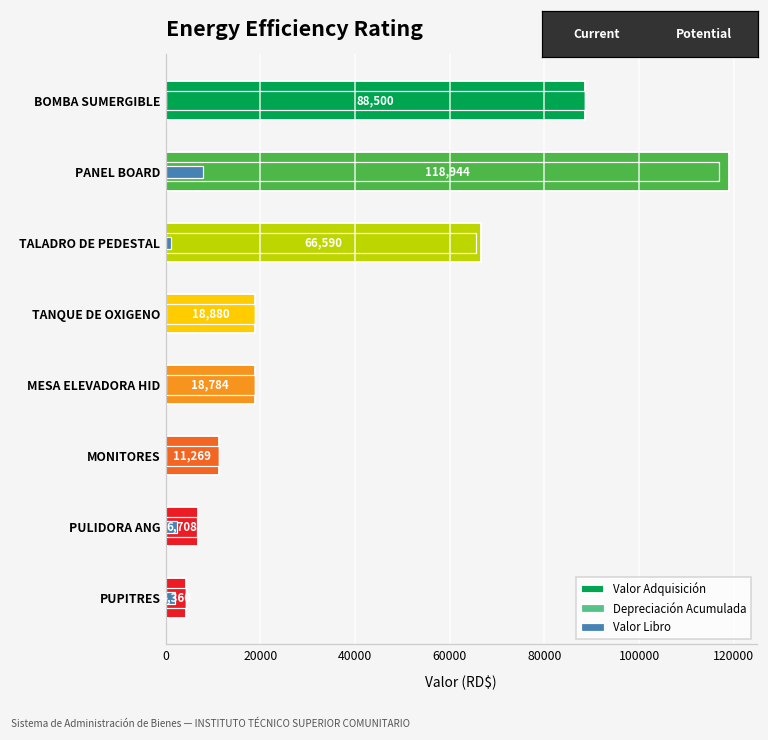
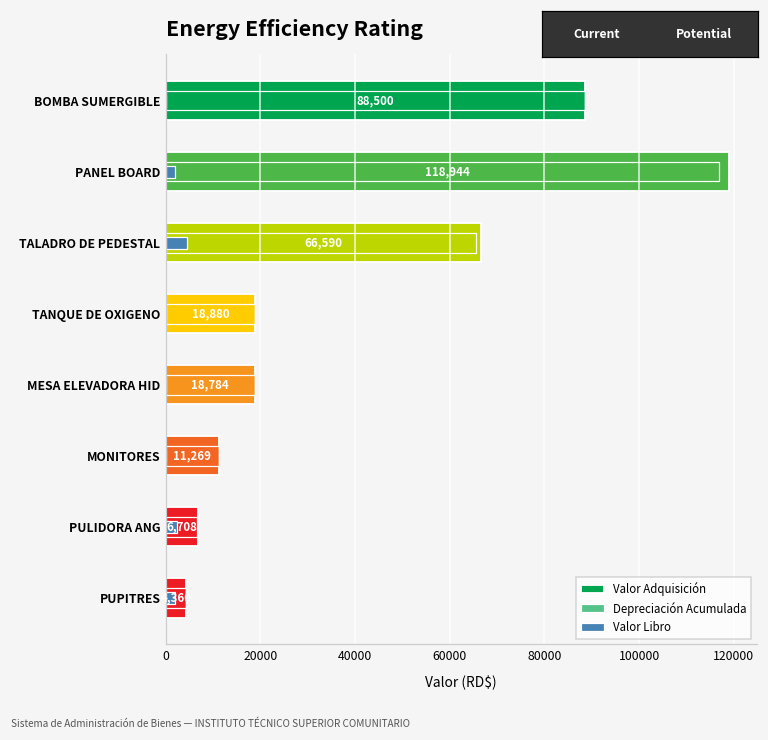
  {
    "Valor Libro": {
-     "PANEL BOARD": 8000,
-     "TALADRO DE PEDESTAL": 1000
+     "PANEL BOARD": 2000,
+     "TALADRO DE PEDESTAL": 4000
    }
  }
